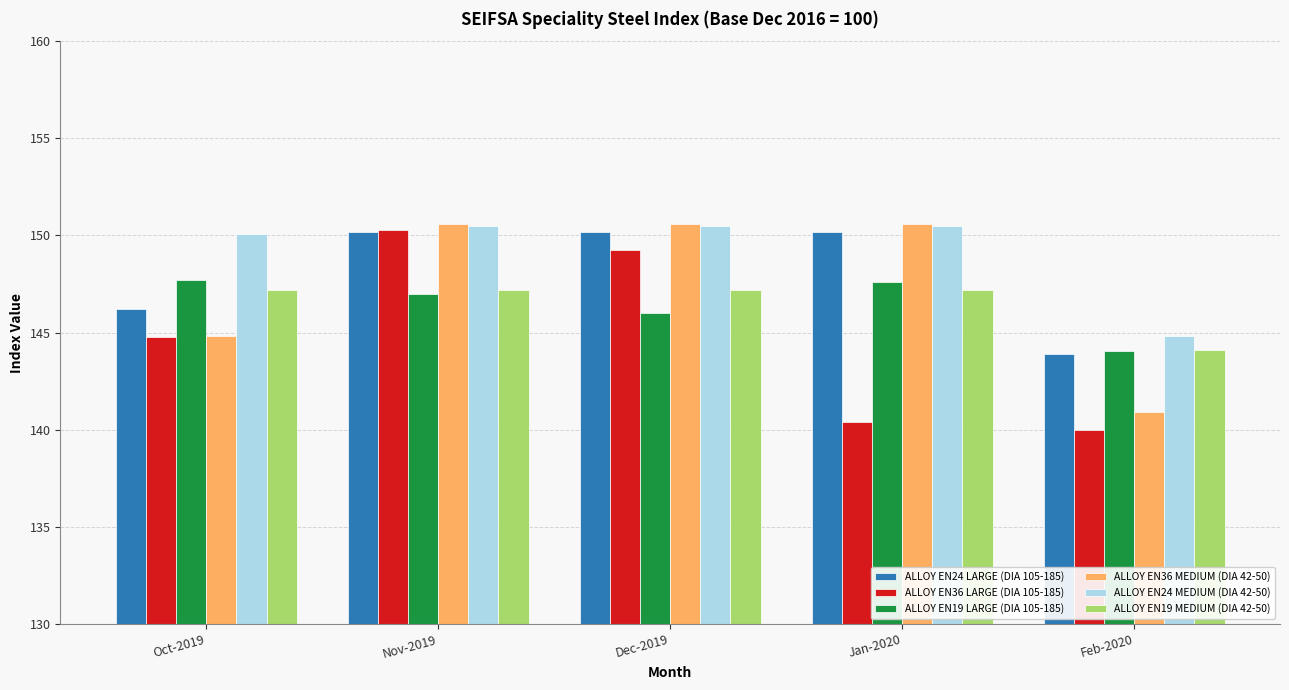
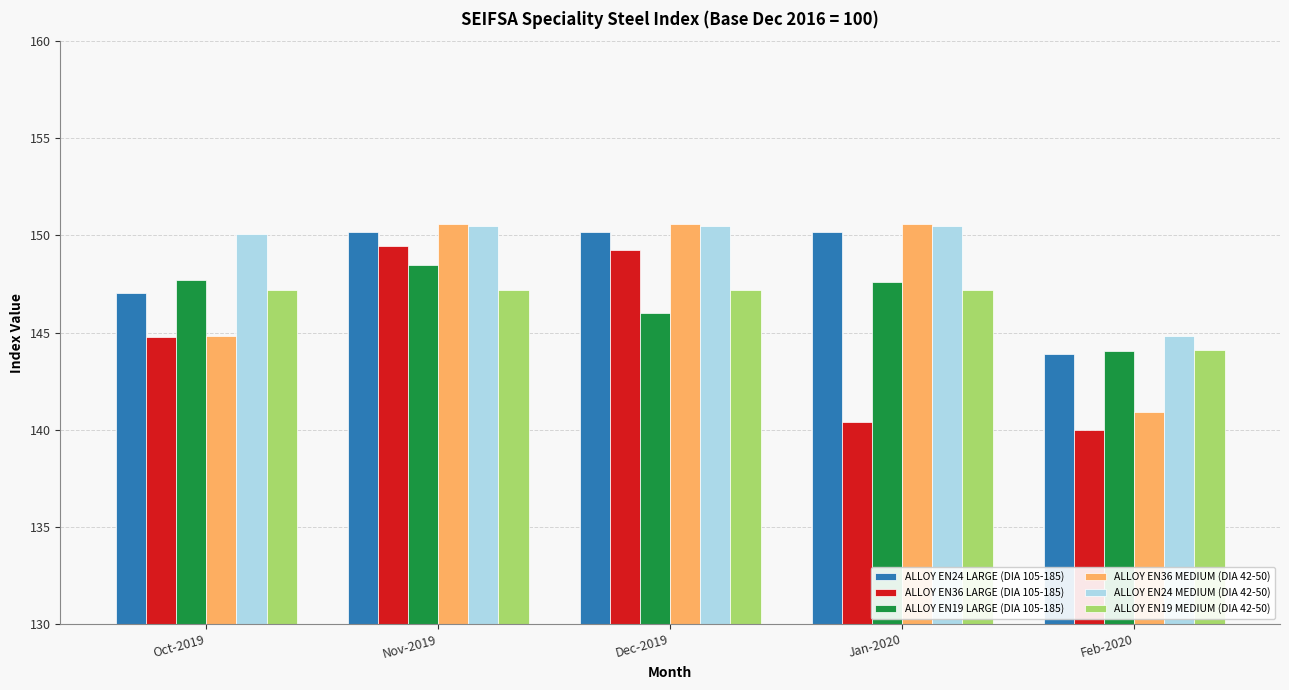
  {
    "ALLOY EN24 LARGE (DIA 105-185)": {
-     "Oct-2019": 146.2,
+     "Oct-2019": 147.0,
      "Nov-2019": 150.2,
      "Dec-2019": 150.2,
      "Jan-2020": 150.2,
      "Feb-2020": 143.9
    },
    "ALLOY EN36 LARGE (DIA 105-185)": {
      "Oct-2019": 144.8,
-     "Nov-2019": 150.3,
+     "Nov-2019": 149.4,
      "Dec-2019": 149.2,
      "Jan-2020": 140.4,
      "Feb-2020": 140.0
    },
    "ALLOY EN19 LARGE (DIA 105-185)": {
      "Oct-2019": 147.7,
-     "Nov-2019": 147.0,
+     "Nov-2019": 148.5,
      "Dec-2019": 146.0,
      "Jan-2020": 147.6,
      "Feb-2020": 144.1
    },
    "ALLOY EN36 MEDIUM (DIA 42-50)": {
      "Oct-2019": 144.8,
      "Nov-2019": 150.6,
      "Dec-2019": 150.6,
      "Jan-2020": 150.6,
      "Feb-2020": 140.9
    },
    "ALLOY EN24 MEDIUM (DIA 42-50)": {
      "Oct-2019": 150.1,
      "Nov-2019": 150.5,
      "Dec-2019": 150.5,
      "Jan-2020": 150.5,
      "Feb-2020": 144.8
    },
    "ALLOY EN19 MEDIUM (DIA 42-50)": {
      "Oct-2019": 147.2,
      "Nov-2019": 147.2,
      "Dec-2019": 147.2,
      "Jan-2020": 147.2,
      "Feb-2020": 144.1
    }
  }
